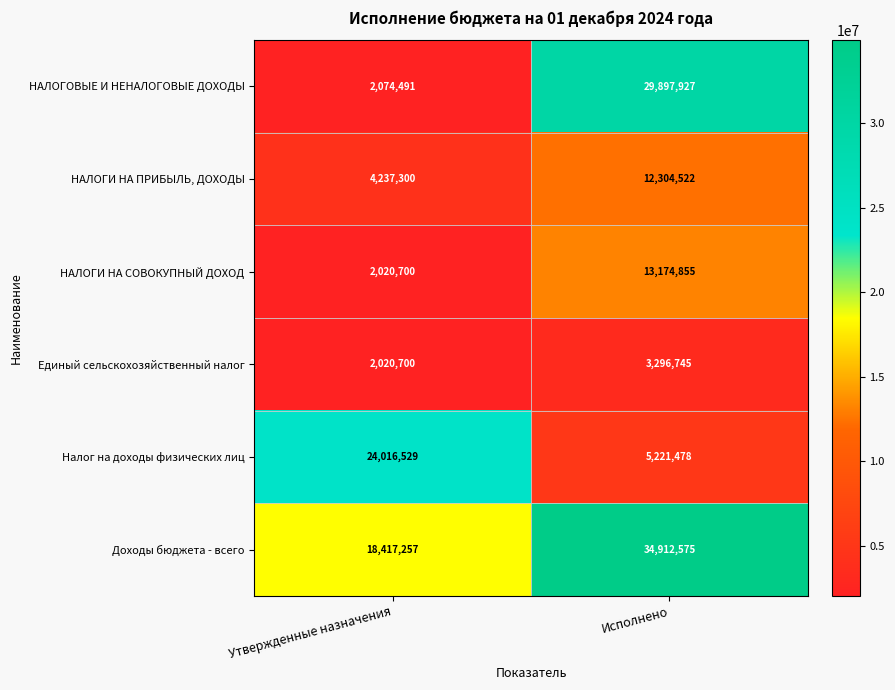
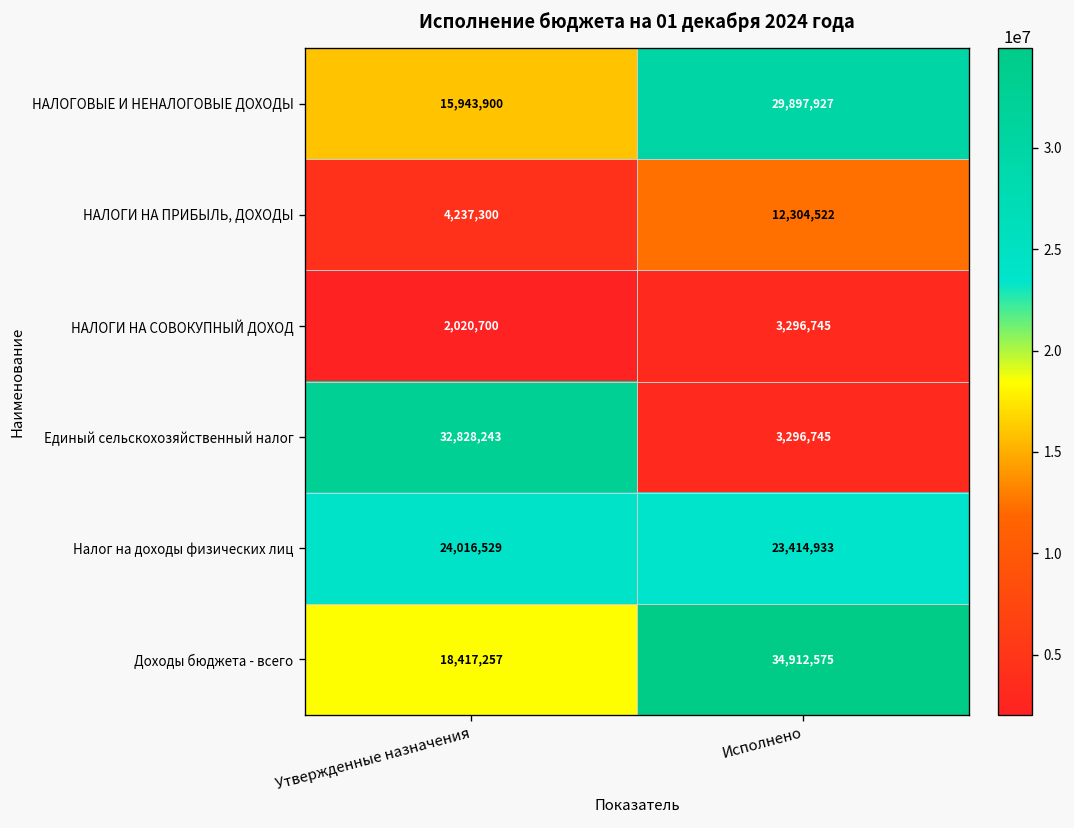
  {
    "НАЛОГОВЫЕ И НЕНАЛОГОВЫЕ ДОХОДЫ": {
-     "Утвержденные назначения": "2,074,491",
+     "Утвержденные назначения": "15,943,900",
      "Исполнено": "29,897,927"
    },
    "НАЛОГИ НА ПРИБЫЛЬ, ДОХОДЫ": {
      "Утвержденные назначения": "4,237,300",
      "Исполнено": "12,304,522"
    },
    "НАЛОГИ НА СОВОКУПНЫЙ ДОХОД": {
      "Утвержденные назначения": "2,020,700",
-     "Исполнено": "13,174,855"
+     "Исполнено": "3,296,745"
    },
    "Единый сельскохозяйственный налог": {
-     "Утвержденные назначения": "2,020,700",
+     "Утвержденные назначения": "32,828,243",
      "Исполнено": "3,296,745"
    },
    "Налог на доходы физических лиц": {
      "Утвержденные назначения": "24,016,529",
-     "Исполнено": "5,221,478"
+     "Исполнено": "23,414,933"
    },
    "Доходы бюджета - всего": {
      "Утвержденные назначения": "18,417,257",
      "Исполнено": "34,912,575"
    }
  }
